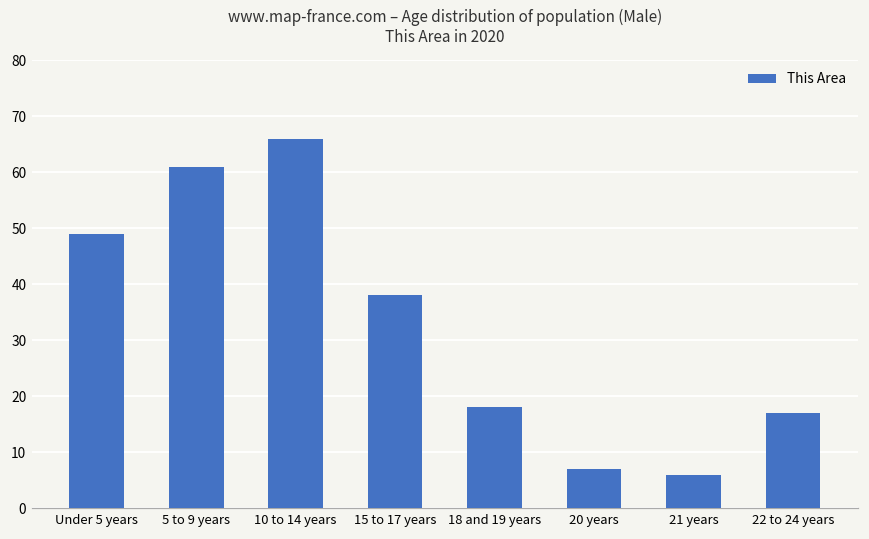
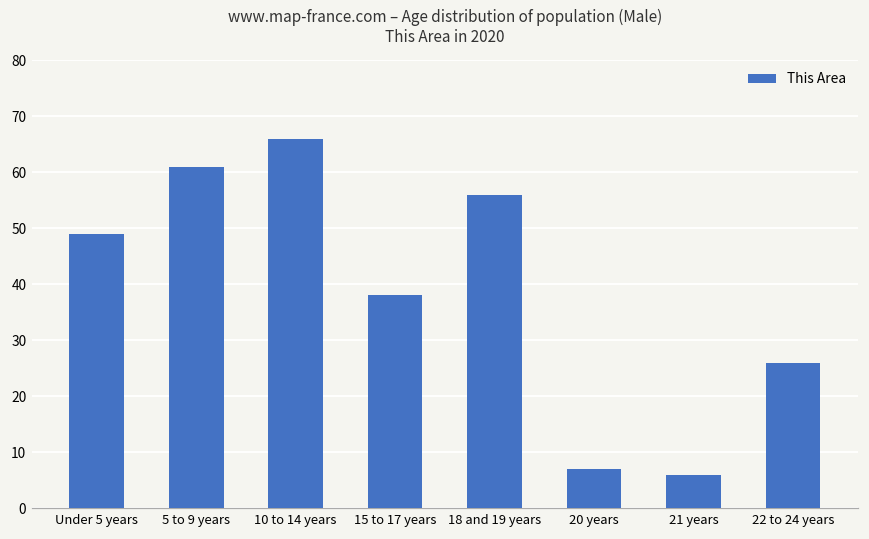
  {
    "Under 5 years": 49,
    "5 to 9 years": 61,
    "10 to 14 years": 66,
    "15 to 17 years": 38,
-   "18 and 19 years": 18,
+   "18 and 19 years": 56,
    "20 years": 7,
    "21 years": 6,
-   "22 to 24 years": 17
+   "22 to 24 years": 26
  }
